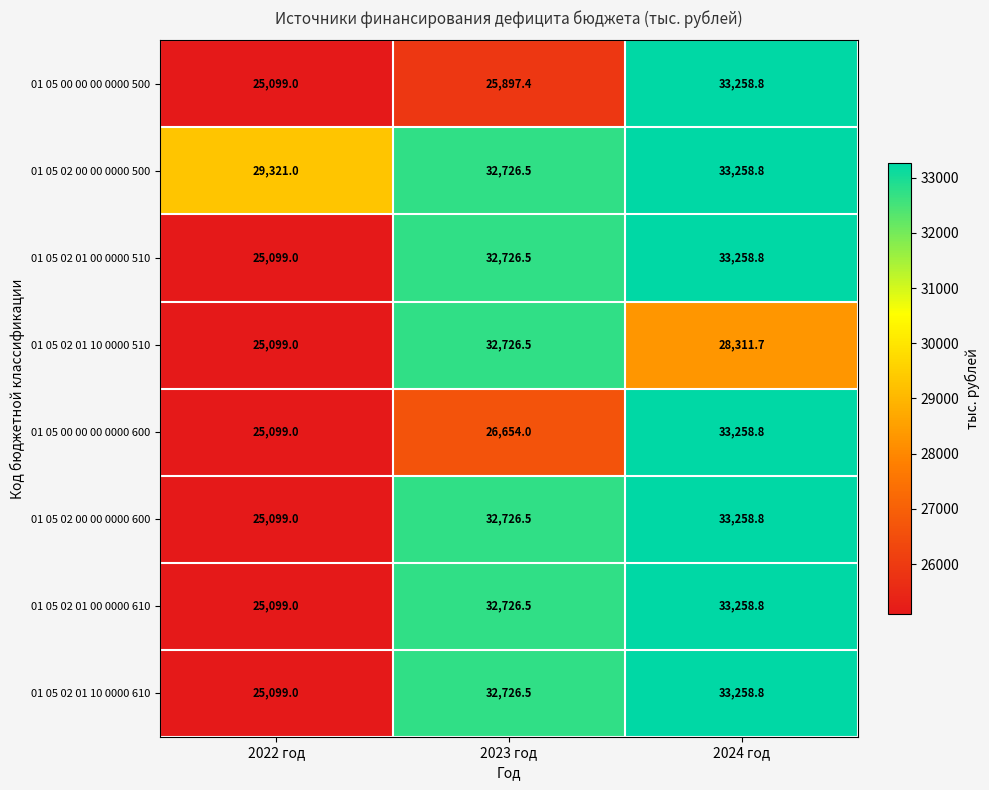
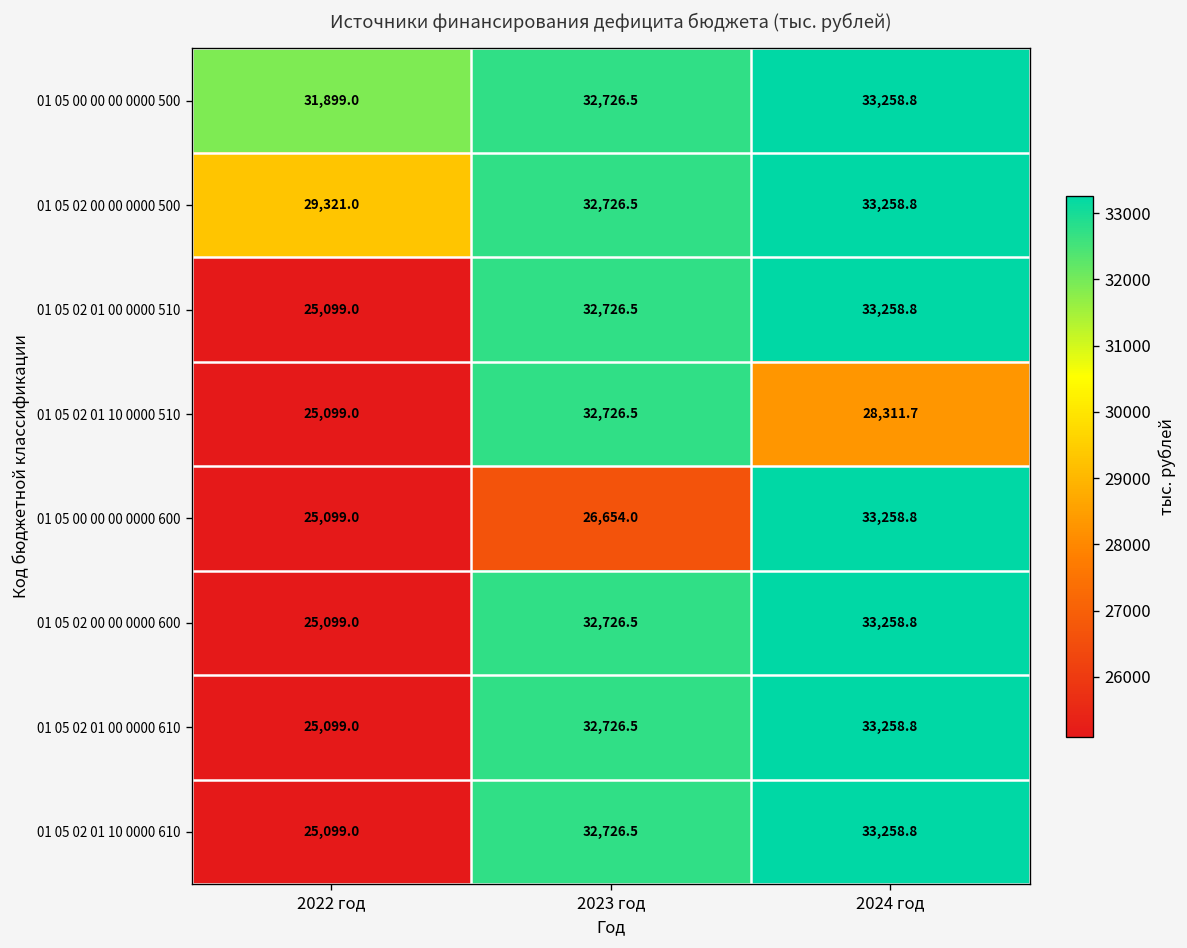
  {
    "01 05 00 00 00 0000 500": {
-     "2022 год": "25,099.0",
-     "2023 год": "25,897.4",
+     "2022 год": "31,899.0",
+     "2023 год": "32,726.5",
      "2024 год": "33,258.8"
    },
    "01 05 02 00 00 0000 500": {
      "2022 год": "29,321.0",
      "2023 год": "32,726.5",
      "2024 год": "33,258.8"
    },
    "01 05 02 01 00 0000 510": {
      "2022 год": "25,099.0",
      "2023 год": "32,726.5",
      "2024 год": "33,258.8"
    },
    "01 05 02 01 10 0000 510": {
      "2022 год": "25,099.0",
      "2023 год": "32,726.5",
      "2024 год": "28,311.7"
    },
    "01 05 00 00 00 0000 600": {
      "2022 год": "25,099.0",
      "2023 год": "26,654.0",
      "2024 год": "33,258.8"
    },
    "01 05 02 00 00 0000 600": {
      "2022 год": "25,099.0",
      "2023 год": "32,726.5",
      "2024 год": "33,258.8"
    },
    "01 05 02 01 00 0000 610": {
      "2022 год": "25,099.0",
      "2023 год": "32,726.5",
      "2024 год": "33,258.8"
    },
    "01 05 02 01 10 0000 610": {
      "2022 год": "25,099.0",
      "2023 год": "32,726.5",
      "2024 год": "33,258.8"
    }
  }
